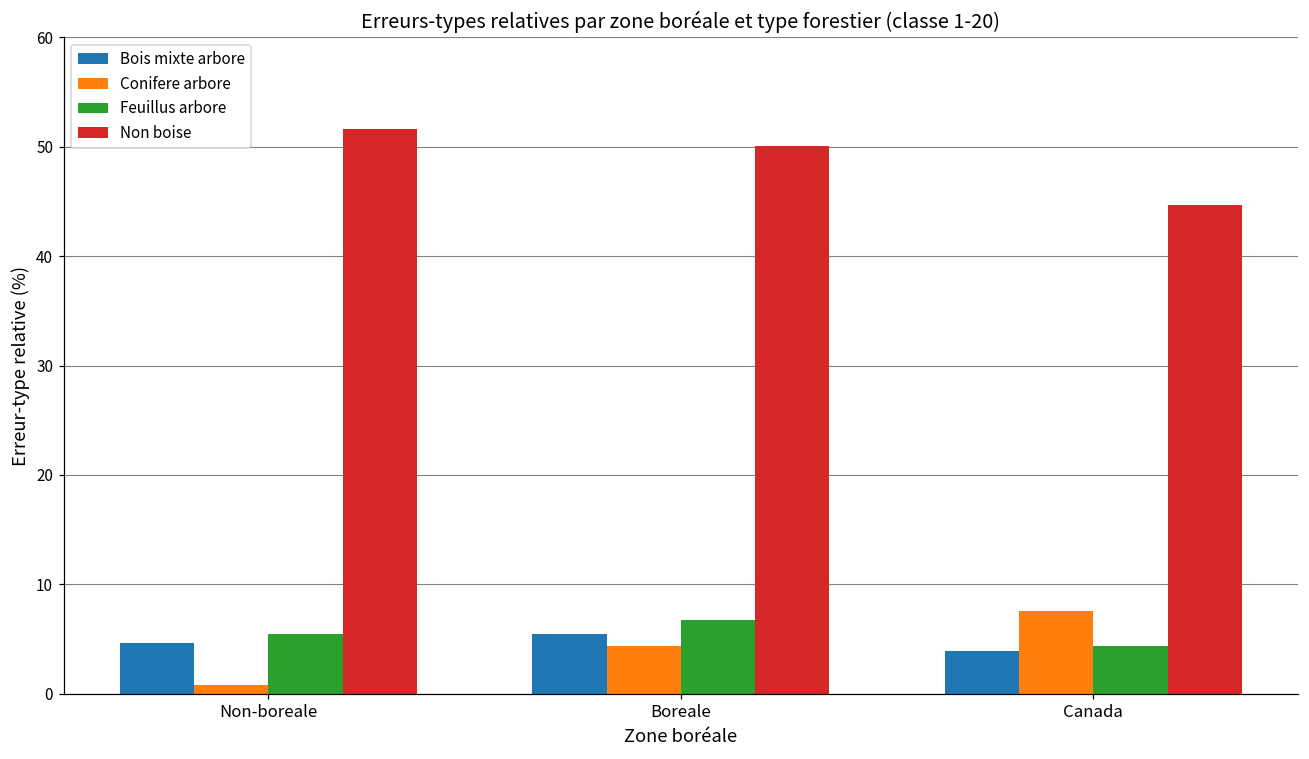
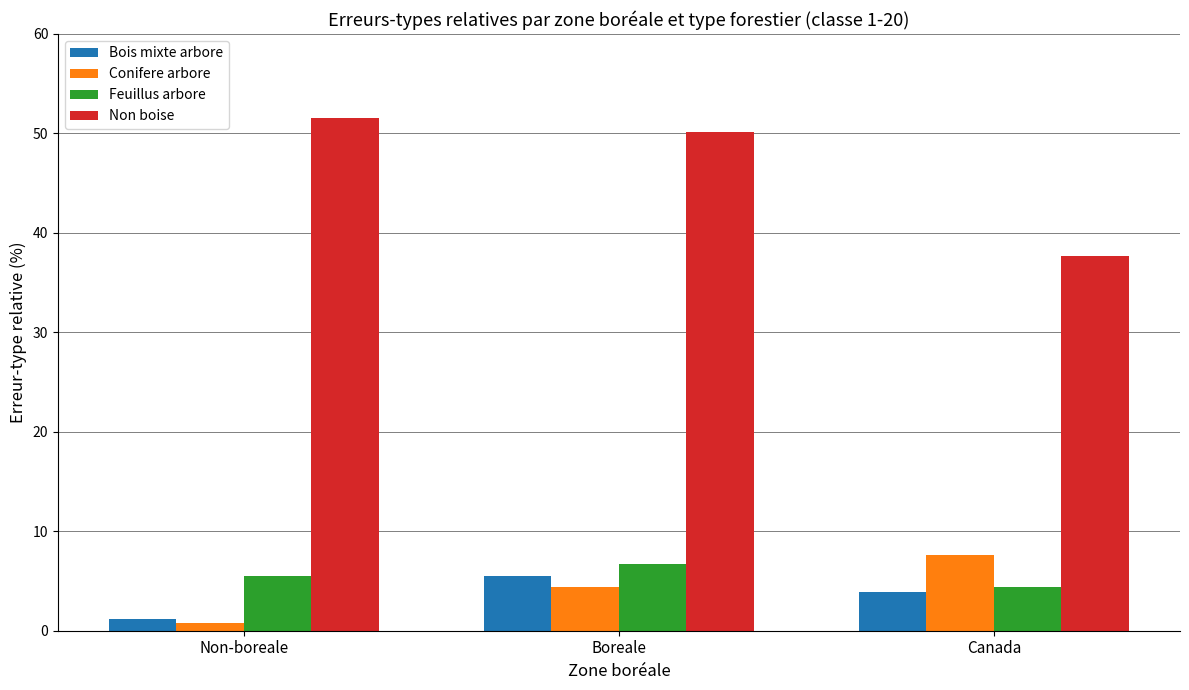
  {
    "Bois mixte arbore": {
-     "Non-boreale": 5,
+     "Non-boreale": 1,
      "Boreale": 6,
      "Canada": 4
    },
    "Conifere arbore": {
      "Non-boreale": 1,
      "Boreale": 4,
      "Canada": 8
    },
    "Feuillus arbore": {
      "Non-boreale": 6,
      "Boreale": 7,
      "Canada": 4
    },
    "Non boise": {
      "Non-boreale": 52,
      "Boreale": 50,
-     "Canada": 45
+     "Canada": 38
    }
  }
